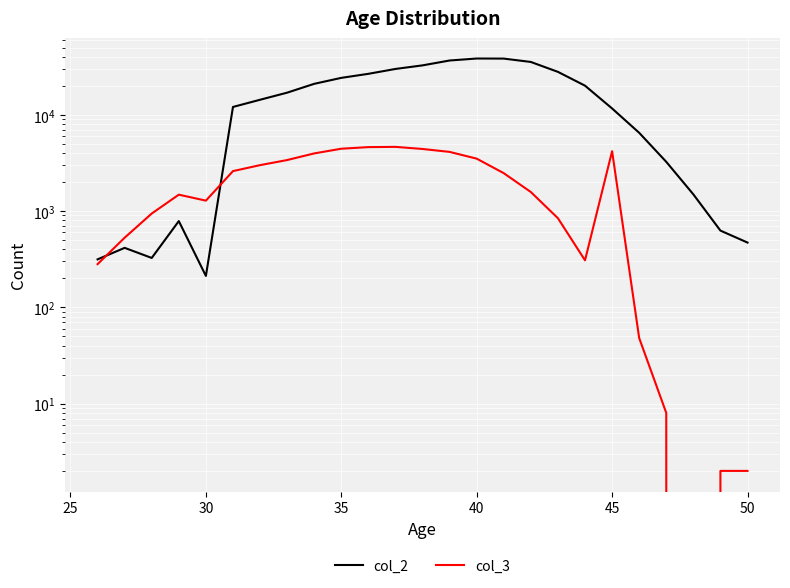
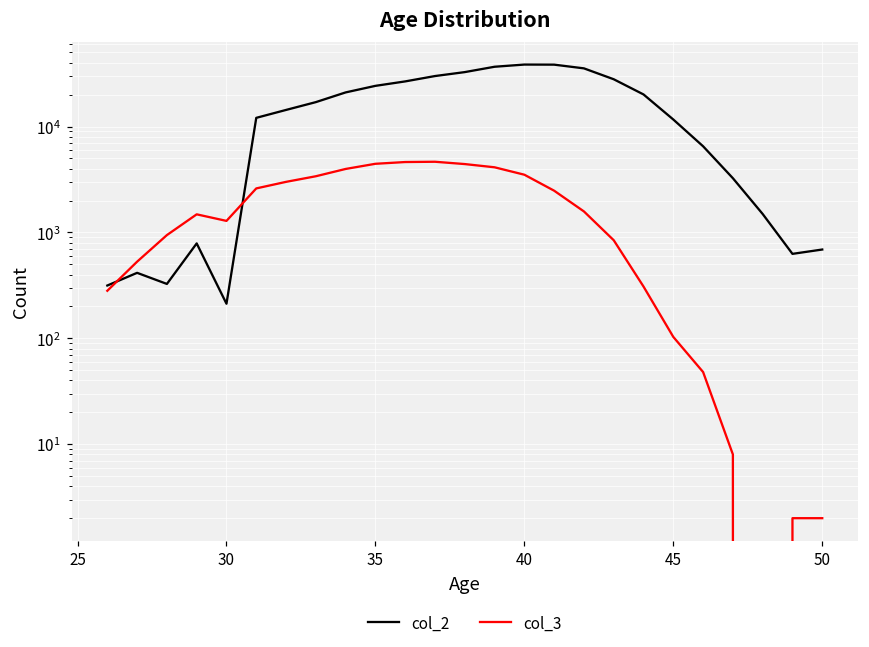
  {
    "col_2": {
      "30": 210,
      "35": 24000,
      "40": 38000,
      "45": 12000,
-     "50": 500
+     "50": 700
    },
    "col_3": {
      "30": 1300,
      "35": 4000,
      "40": 3500,
-     "45": 4000,
+     "45": 100,
      "50": 2
    }
  }
